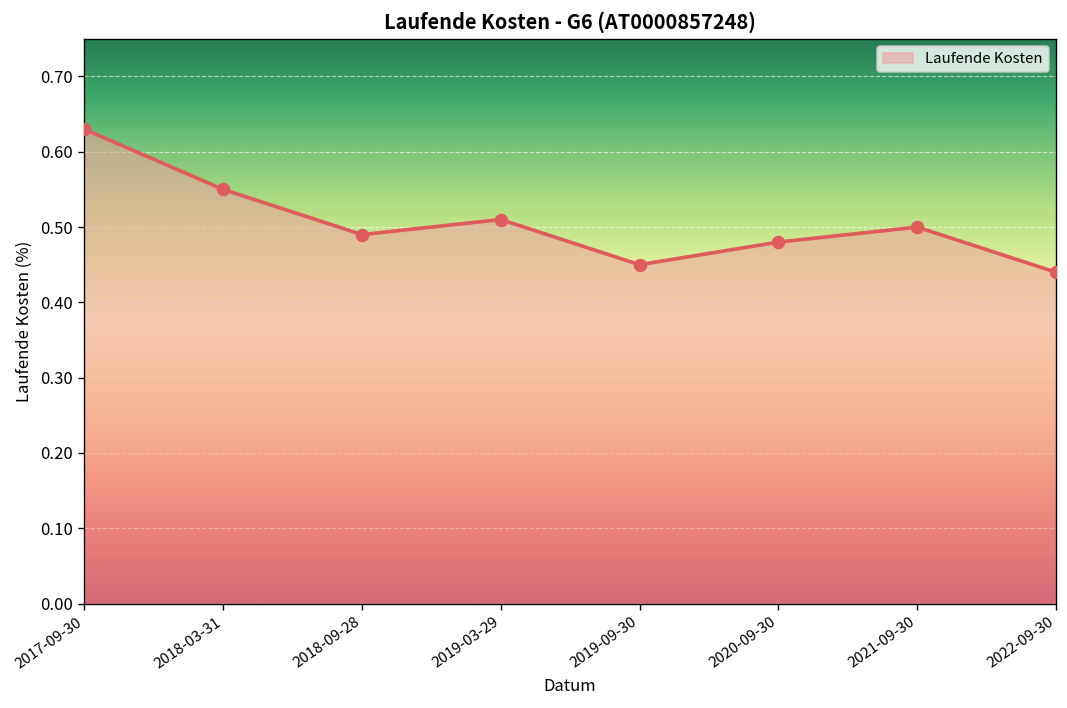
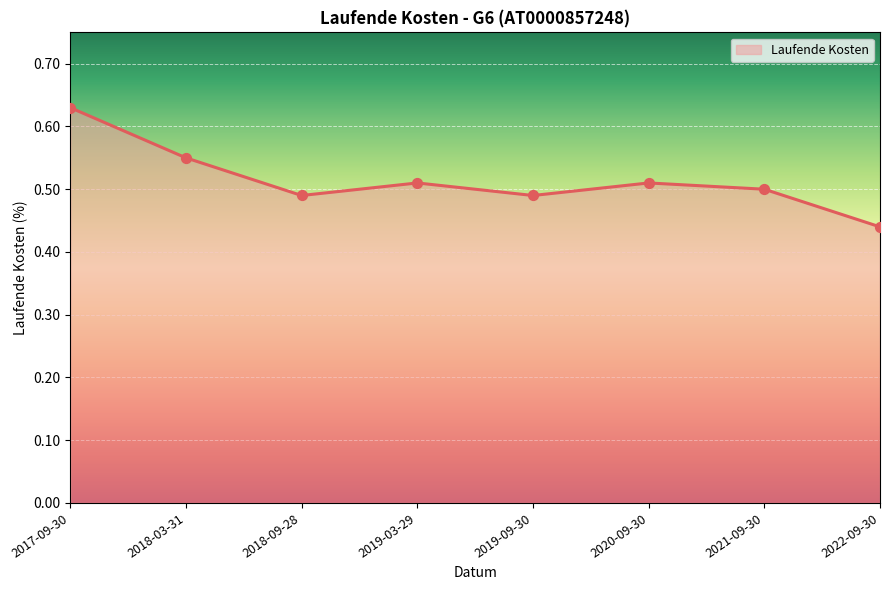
  {
    "2017-09-30": 0.63,
    "2018-03-31": 0.55,
    "2018-09-28": 0.49,
    "2019-03-29": 0.51,
-   "2019-09-30": 0.45,
-   "2020-09-30": 0.48,
+   "2019-09-30": 0.49,
+   "2020-09-30": 0.51,
    "2021-09-30": 0.50,
    "2022-09-30": 0.44
  }
